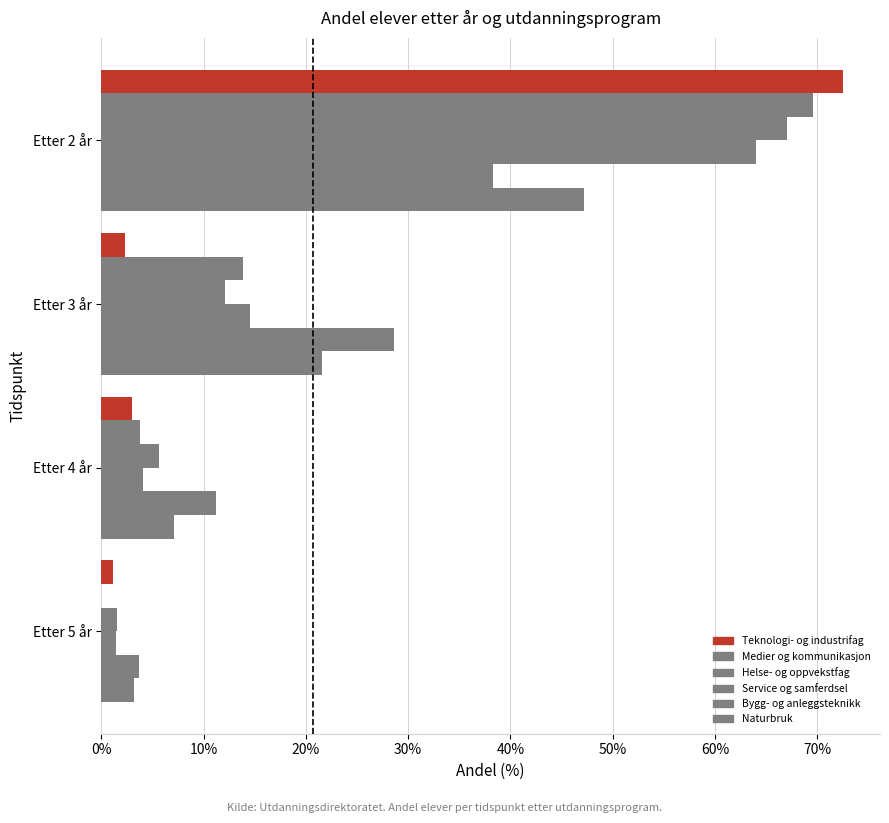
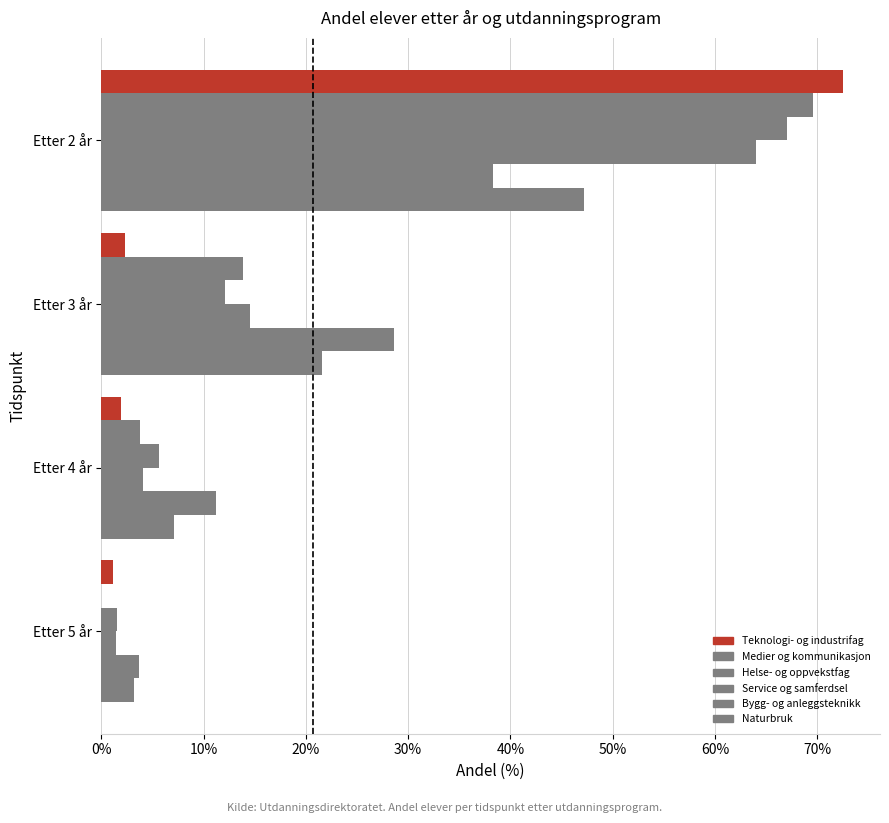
  {
    "Teknologi- og industrifag": {
      "Etter 2 år": "72.5%",
      "Etter 3 år": "2.3%",
-     "Etter 4 år": "3.0%",
+     "Etter 4 år": "1.9%",
      "Etter 5 år": "1.1%"
    }
  }
